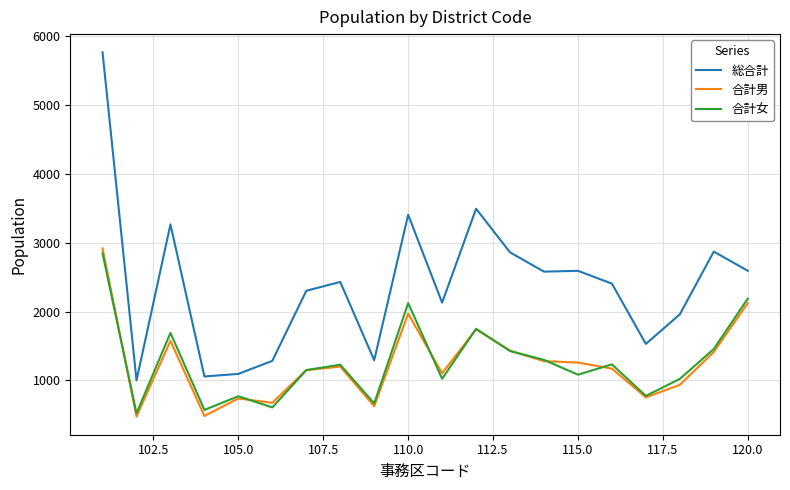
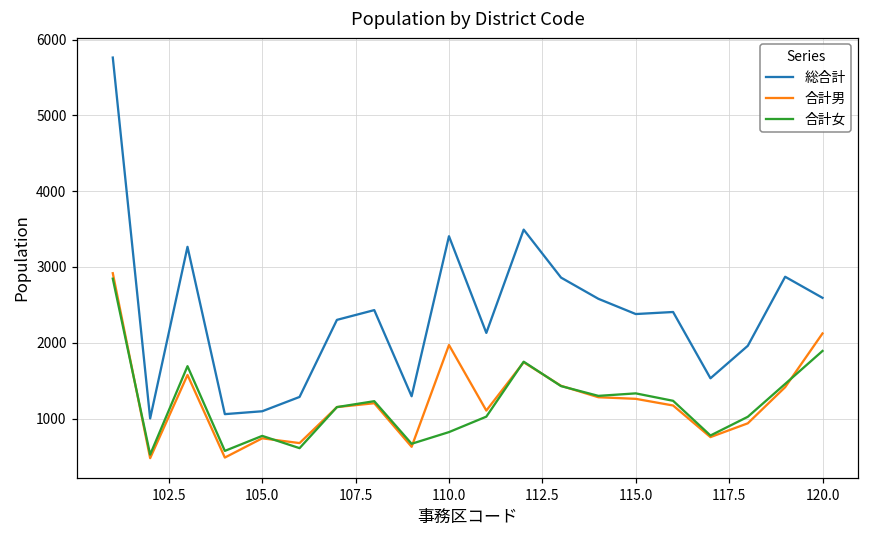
  {
    "総合計": {
      "105.0": 1100,
      "110.0": 3400,
-     "115.0": 2600,
+     "115.0": 2400,
      "120.0": 2600
    },
    "合計男": {
      "110.0": 2000,
      "115.0": 1300,
      "120.0": 2100
    },
    "合計女": {
-     "110.0": 2100,
-     "115.0": 1100,
-     "120.0": 2200
+     "110.0": 800,
+     "115.0": 1300,
+     "120.0": 1900
    }
  }
